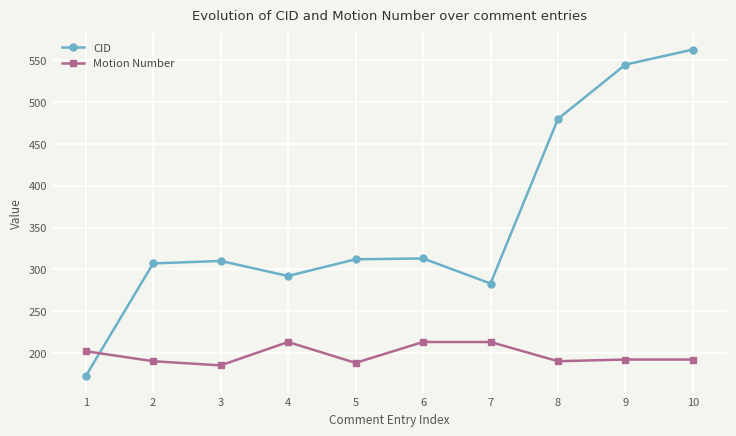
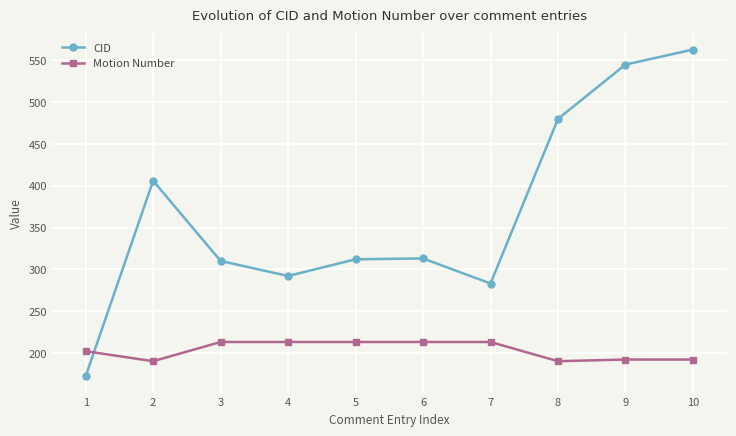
  {
    "CID": {
      "1": 170,
-     "2": 310,
+     "2": 410,
      "3": 310,
      "4": 290,
      "5": 310,
      "6": 310,
      "7": 280,
      "8": 480,
      "9": 550,
      "10": 560
    },
    "Motion Number": {
      "1": 200,
      "2": 190,
-     "3": 190,
+     "3": 210,
      "4": 210,
-     "5": 190,
+     "5": 210,
      "6": 210,
      "7": 210,
      "8": 190,
      "9": 190,
      "10": 190
    }
  }
